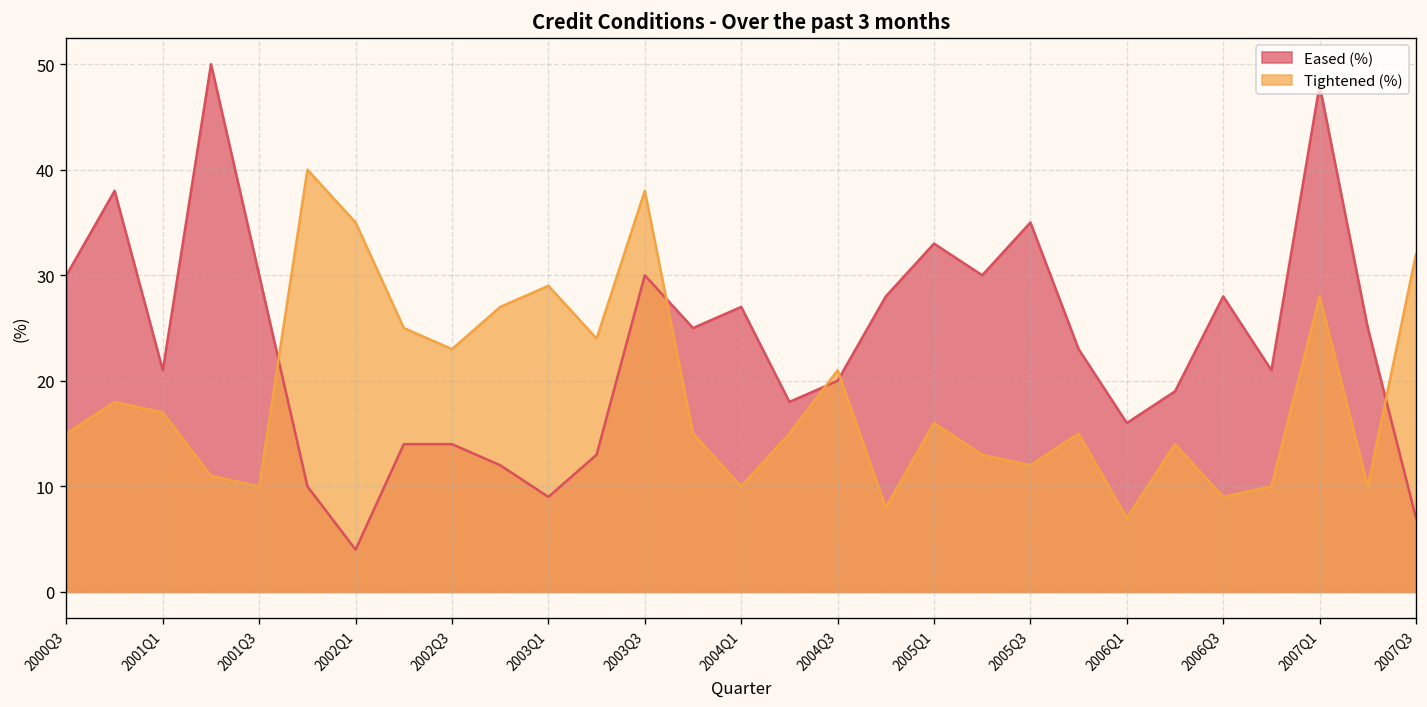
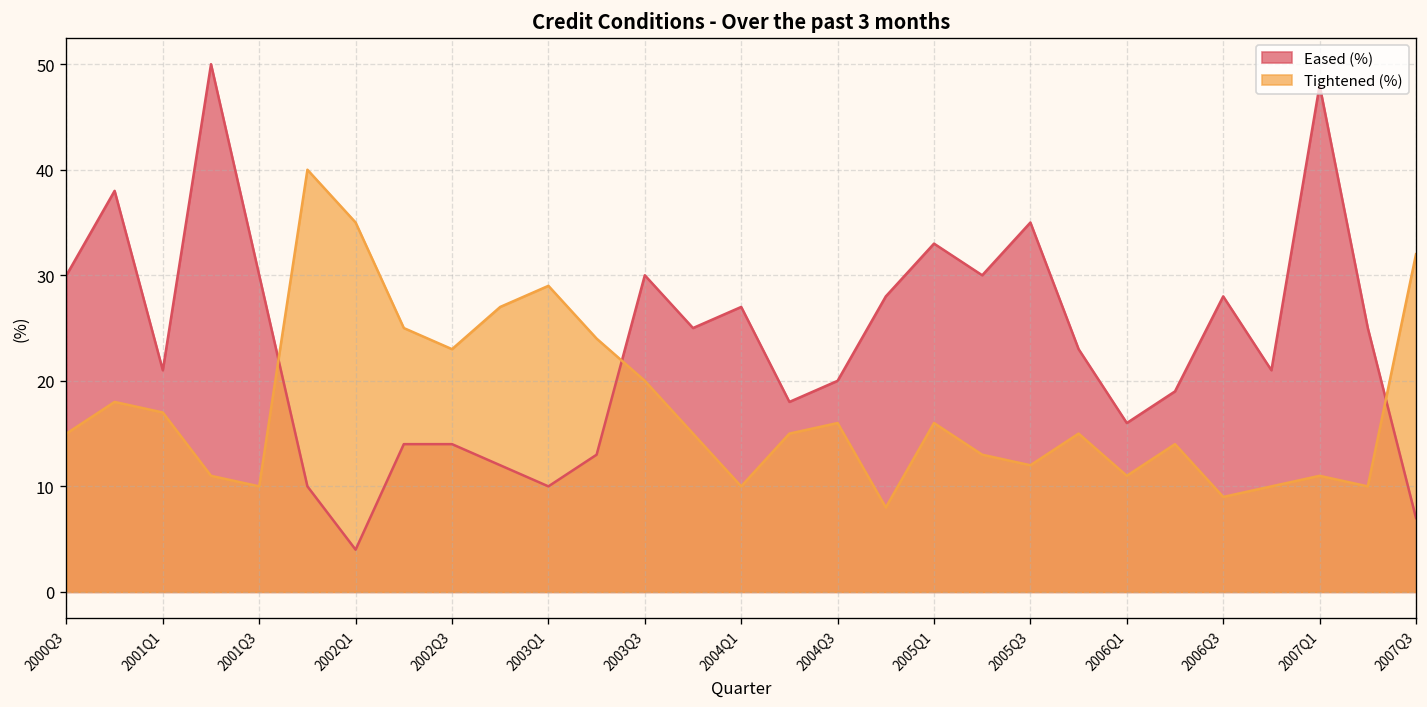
  {
    "Eased (%)": {
      "2000Q3": 30,
      "2001Q1": 21,
      "2001Q3": 30,
      "2002Q1": 4,
      "2002Q3": 14,
-     "2003Q1": 9,
+     "2003Q1": 10,
      "2003Q3": 30,
      "2004Q1": 27,
      "2004Q3": 20,
      "2005Q1": 33,
      "2005Q3": 35,
      "2006Q1": 16,
      "2006Q3": 28,
      "2007Q3": 7
    },
    "Tightened (%)": {
      "2000Q3": 15,
      "2001Q1": 17,
      "2001Q3": 10,
      "2002Q1": 35,
      "2002Q3": 23,
      "2003Q1": 29,
-     "2003Q3": 38,
+     "2003Q3": 20,
      "2004Q1": 10,
-     "2004Q3": 21,
+     "2004Q3": 16,
      "2005Q1": 16,
      "2005Q3": 12,
-     "2006Q1": 7,
+     "2006Q1": 11,
      "2006Q3": 9,
-     "2007Q1": 28,
+     "2007Q1": 11,
      "2007Q3": 32
    }
  }
